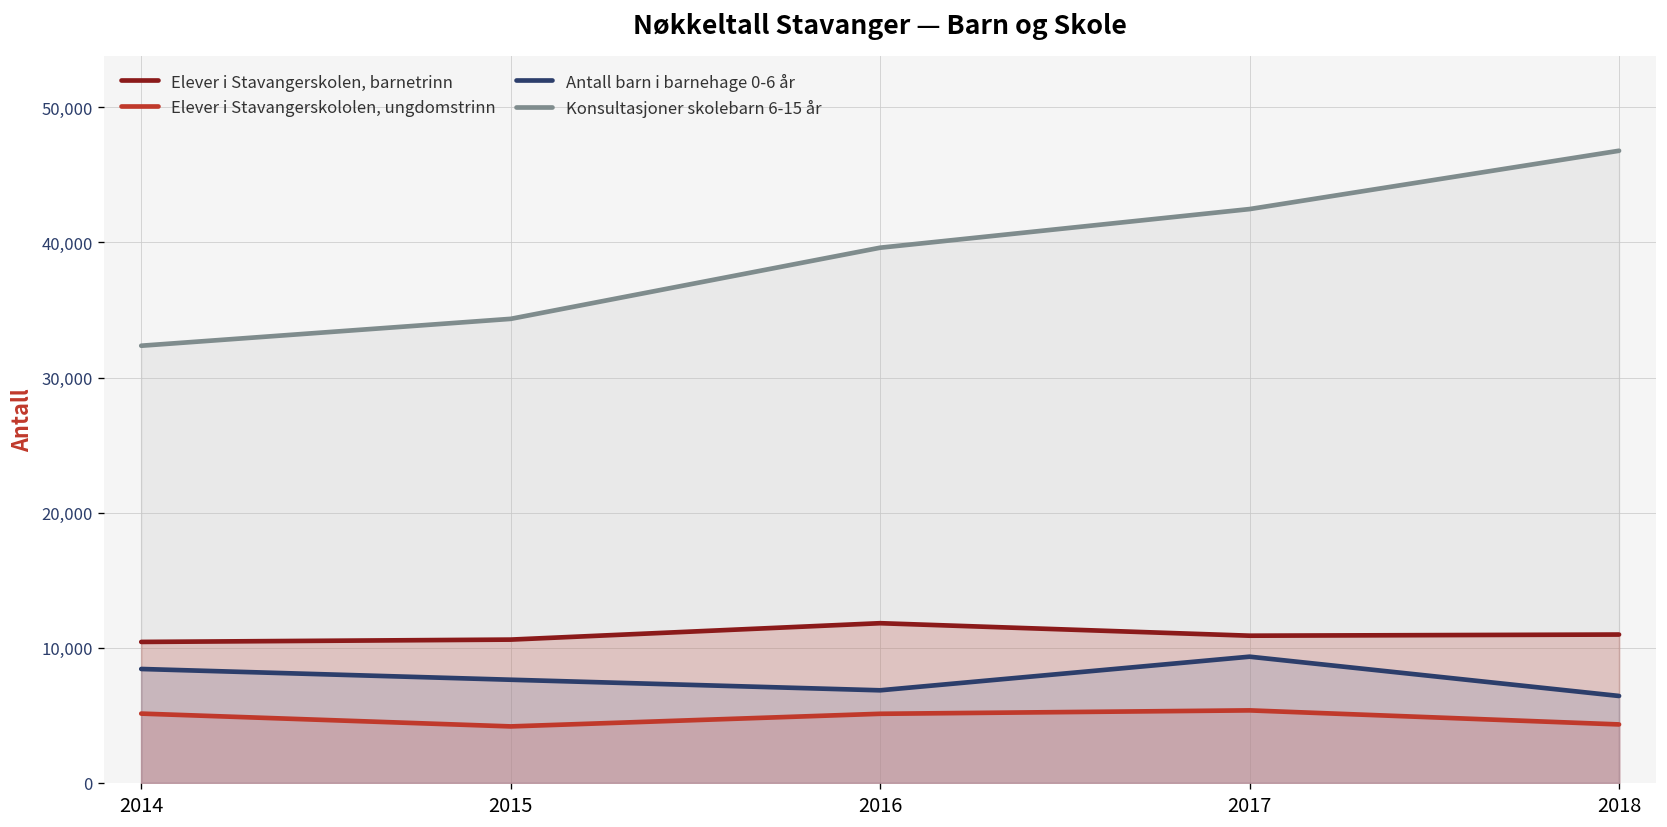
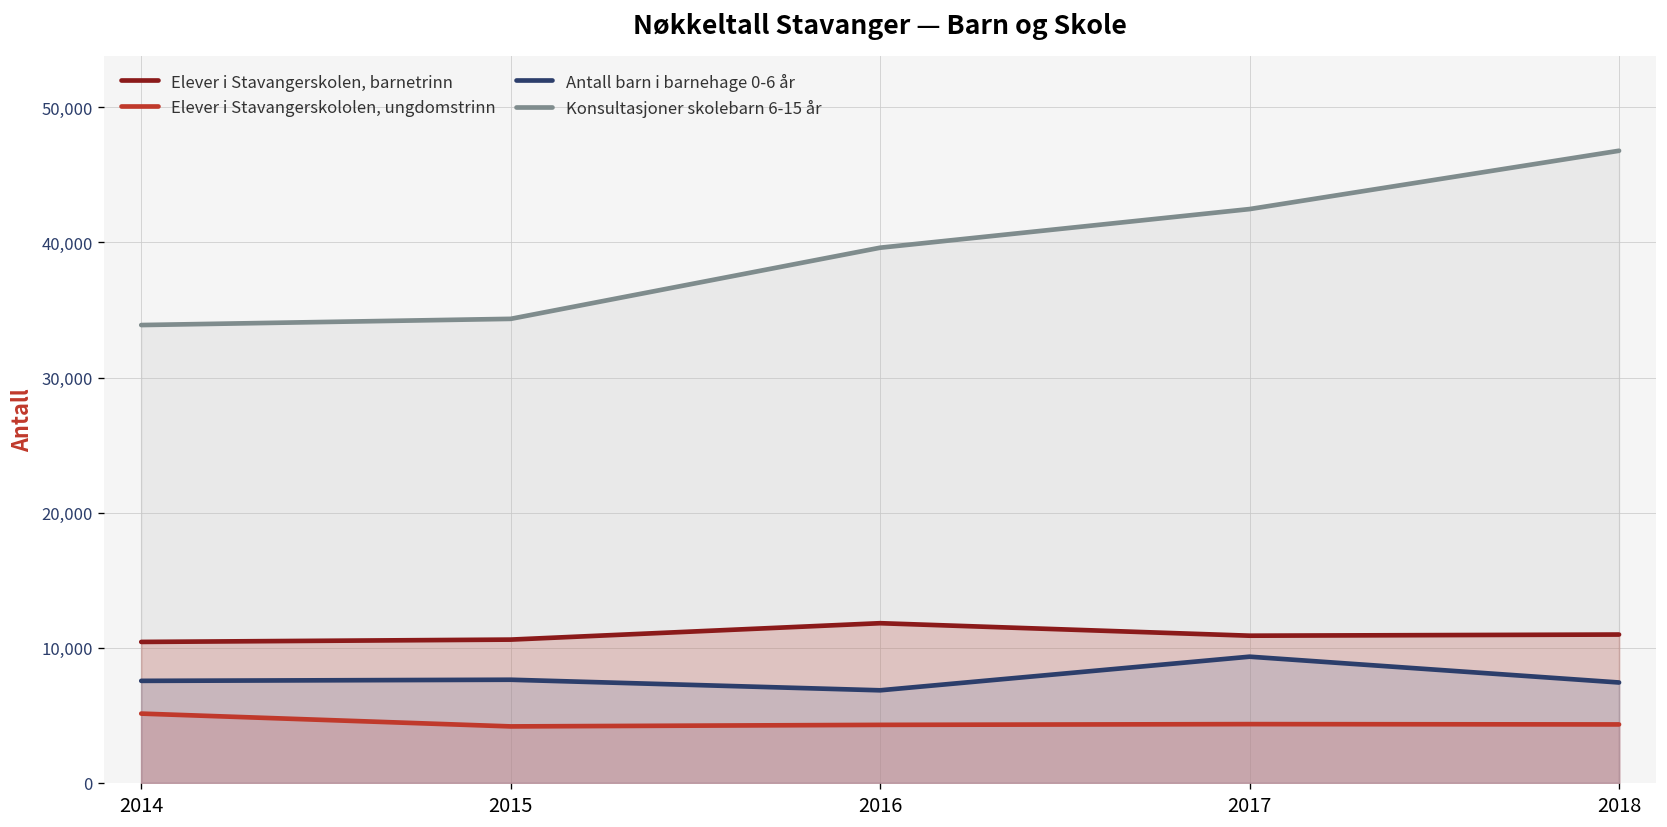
  {
    "Elever i Stavangerskolen, barnetrinn": {
      "2014": "10,400",
      "2015": "10,600",
      "2016": "11,800",
      "2017": "10,900",
      "2018": "11,000"
    },
    "Elever i Stavangerskololen, ungdomstrinn": {
      "2014": "5,100",
      "2015": "4,200",
-     "2016": "5,100",
-     "2017": "5,400",
+     "2016": "4,300",
+     "2017": "4,400",
      "2018": "4,300"
    },
    "Antall barn i barnehage 0-6 år": {
-     "2014": "8,400",
+     "2014": "7,600",
      "2015": "7,600",
      "2016": "6,900",
      "2017": "9,300",
-     "2018": "6,400"
+     "2018": "7,400"
    },
    "Konsultasjoner skolebarn 6-15 år": {
-     "2014": "32,400",
+     "2014": "33,900",
      "2015": "34,300",
      "2016": "39,600",
      "2017": "42,500",
      "2018": "46,800"
    }
  }
